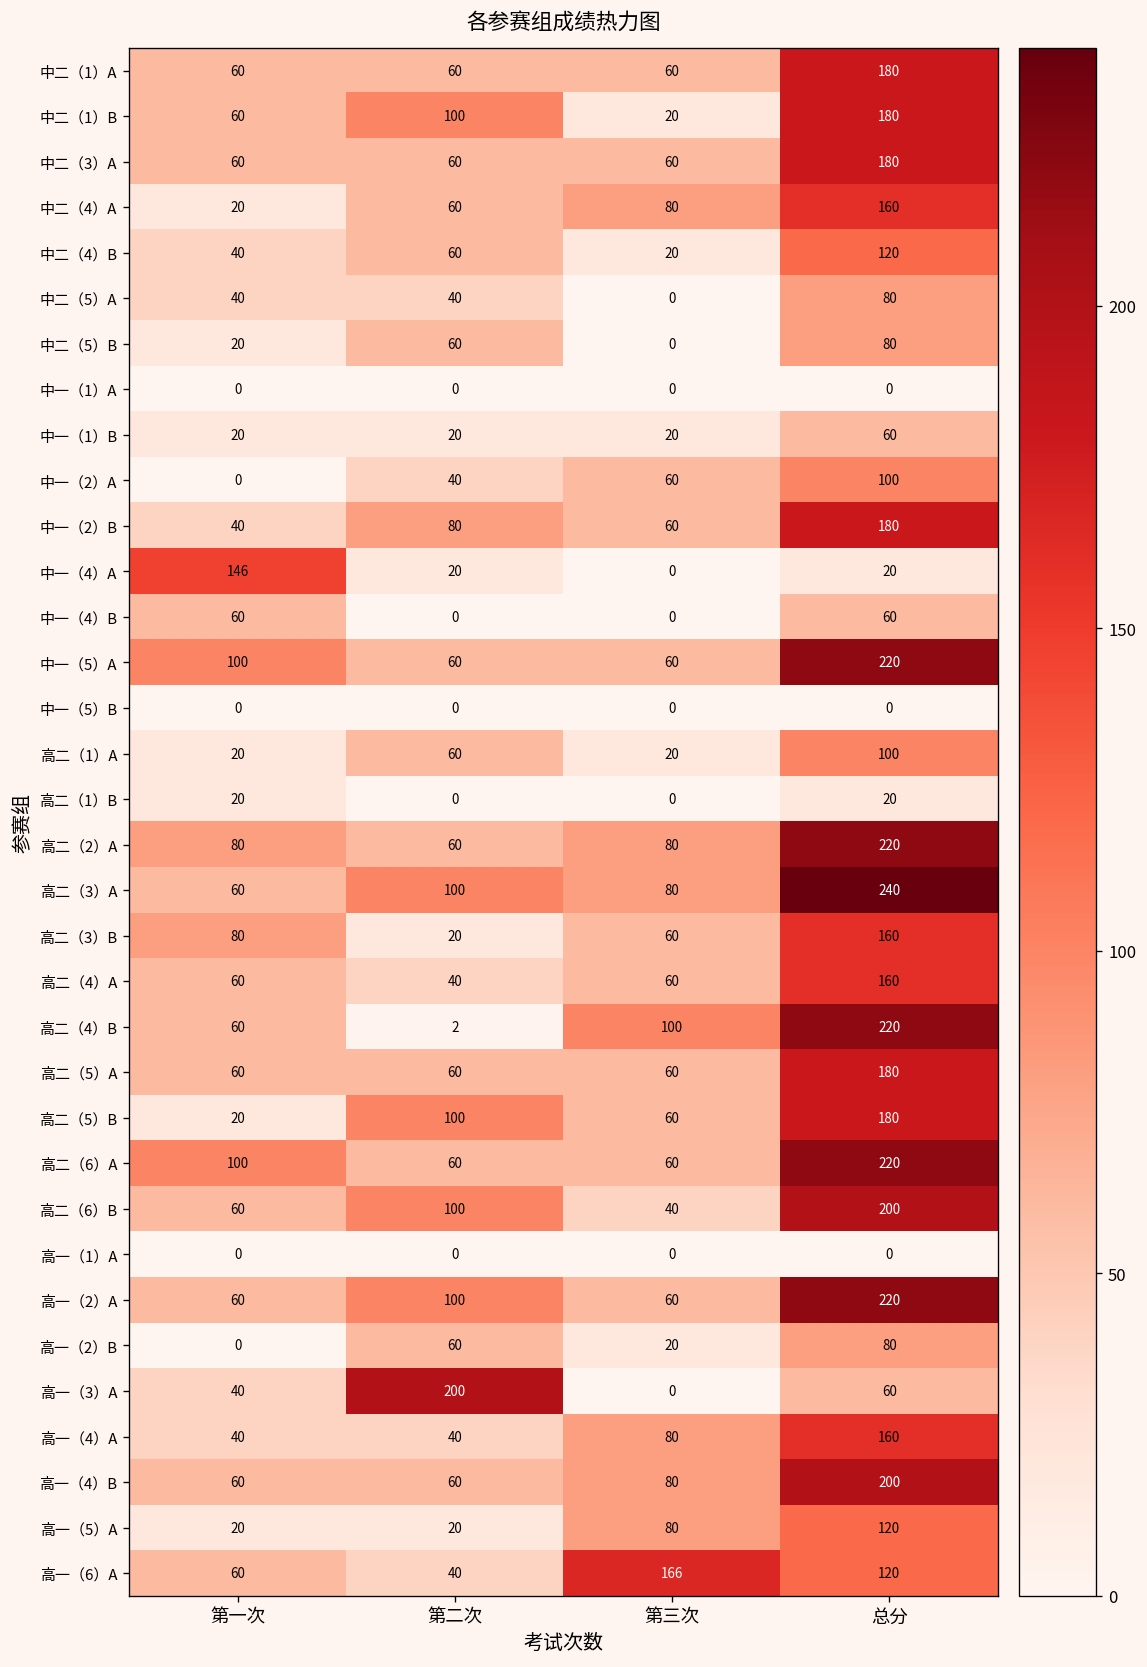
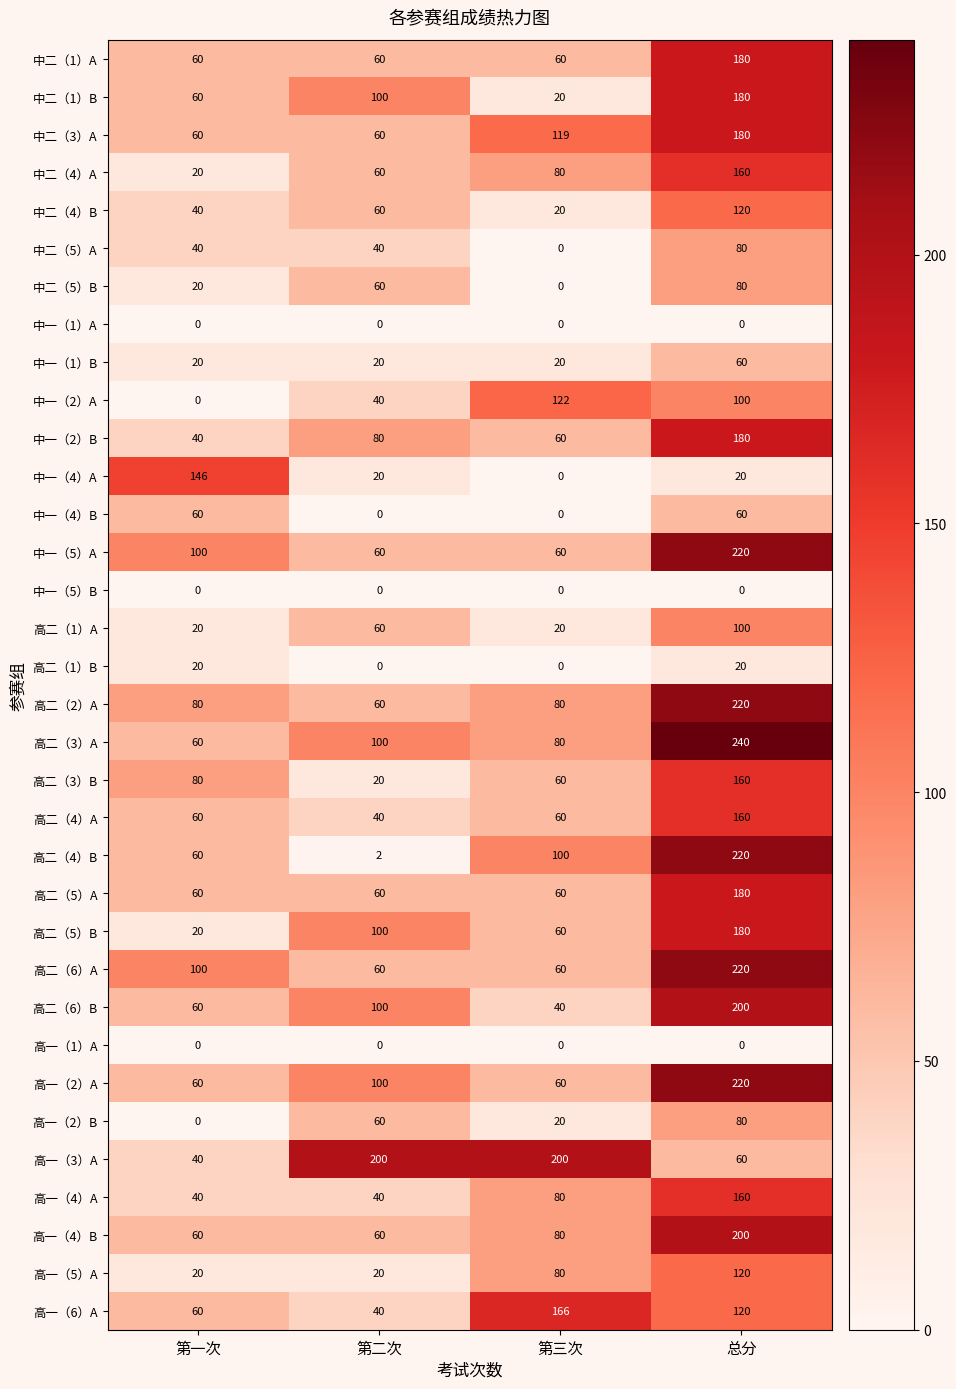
  {
    "中二（1）A": {
      "第一次": 60,
      "第二次": 60,
      "第三次": 60,
      "总分": 180
    },
    "中二（1）B": {
      "第一次": 60,
      "第二次": 100,
      "第三次": 20,
      "总分": 180
    },
    "中二（3）A": {
      "第一次": 60,
      "第二次": 60,
-     "第三次": 60,
+     "第三次": 119,
      "总分": 180
    },
    "中二（4）A": {
      "第一次": 20,
      "第二次": 60,
      "第三次": 80,
      "总分": 160
    },
    "中二（4）B": {
      "第一次": 40,
      "第二次": 60,
      "第三次": 20,
      "总分": 120
    },
    "中二（5）A": {
      "第一次": 40,
      "第二次": 40,
      "第三次": 0,
      "总分": 80
    },
    "中二（5）B": {
      "第一次": 20,
      "第二次": 60,
      "第三次": 0,
      "总分": 80
    },
    "中一（1）A": {
      "第一次": 0,
      "第二次": 0,
      "第三次": 0,
      "总分": 0
    },
    "中一（1）B": {
      "第一次": 20,
      "第二次": 20,
      "第三次": 20,
      "总分": 60
    },
    "中一（2）A": {
      "第一次": 0,
      "第二次": 40,
-     "第三次": 60,
+     "第三次": 122,
      "总分": 100
    },
    "中一（2）B": {
      "第一次": 40,
      "第二次": 80,
      "第三次": 60,
      "总分": 180
    },
    "中一（4）A": {
      "第一次": 146,
      "第二次": 20,
      "第三次": 0,
      "总分": 20
    },
    "中一（4）B": {
      "第一次": 60,
      "第二次": 0,
      "第三次": 0,
      "总分": 60
    },
    "中一（5）A": {
      "第一次": 100,
      "第二次": 60,
      "第三次": 60,
      "总分": 220
    },
    "中一（5）B": {
      "第一次": 0,
      "第二次": 0,
      "第三次": 0,
      "总分": 0
    },
    "高二（1）A": {
      "第一次": 20,
      "第二次": 60,
      "第三次": 20,
      "总分": 100
    },
    "高二（1）B": {
      "第一次": 20,
      "第二次": 0,
      "第三次": 0,
      "总分": 20
    },
    "高二（2）A": {
      "第一次": 80,
      "第二次": 60,
      "第三次": 80,
      "总分": 220
    },
    "高二（3）A": {
      "第一次": 60,
      "第二次": 100,
      "第三次": 80,
      "总分": 240
    },
    "高二（3）B": {
      "第一次": 80,
      "第二次": 20,
      "第三次": 60,
      "总分": 160
    },
    "高二（4）A": {
      "第一次": 60,
      "第二次": 40,
      "第三次": 60,
      "总分": 160
    },
    "高二（4）B": {
      "第一次": 60,
      "第二次": 2,
      "第三次": 100,
      "总分": 220
    },
    "高二（5）A": {
      "第一次": 60,
      "第二次": 60,
      "第三次": 60,
      "总分": 180
    },
    "高二（5）B": {
      "第一次": 20,
      "第二次": 100,
      "第三次": 60,
      "总分": 180
    },
    "高二（6）A": {
      "第一次": 100,
      "第二次": 60,
      "第三次": 60,
      "总分": 220
    },
    "高二（6）B": {
      "第一次": 60,
      "第二次": 100,
      "第三次": 40,
      "总分": 200
    },
    "高一（1）A": {
      "第一次": 0,
      "第二次": 0,
      "第三次": 0,
      "总分": 0
    },
    "高一（2）A": {
      "第一次": 60,
      "第二次": 100,
      "第三次": 60,
      "总分": 220
    },
    "高一（2）B": {
      "第一次": 0,
      "第二次": 60,
      "第三次": 20,
      "总分": 80
    },
    "高一（3）A": {
      "第一次": 40,
      "第二次": 200,
-     "第三次": 0,
+     "第三次": 200,
      "总分": 60
    },
    "高一（4）A": {
      "第一次": 40,
      "第二次": 40,
      "第三次": 80,
      "总分": 160
    },
    "高一（4）B": {
      "第一次": 60,
      "第二次": 60,
      "第三次": 80,
      "总分": 200
    },
    "高一（5）A": {
      "第一次": 20,
      "第二次": 20,
      "第三次": 80,
      "总分": 120
    },
    "高一（6）A": {
      "第一次": 60,
      "第二次": 40,
      "第三次": 166,
      "总分": 120
    }
  }
